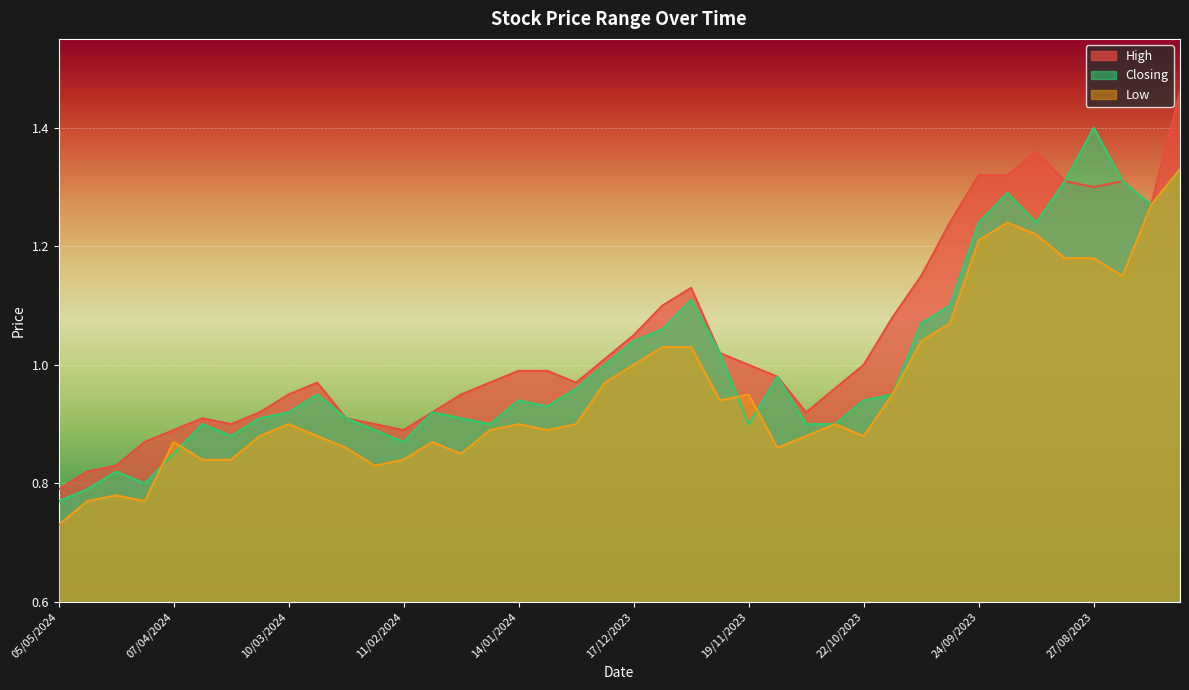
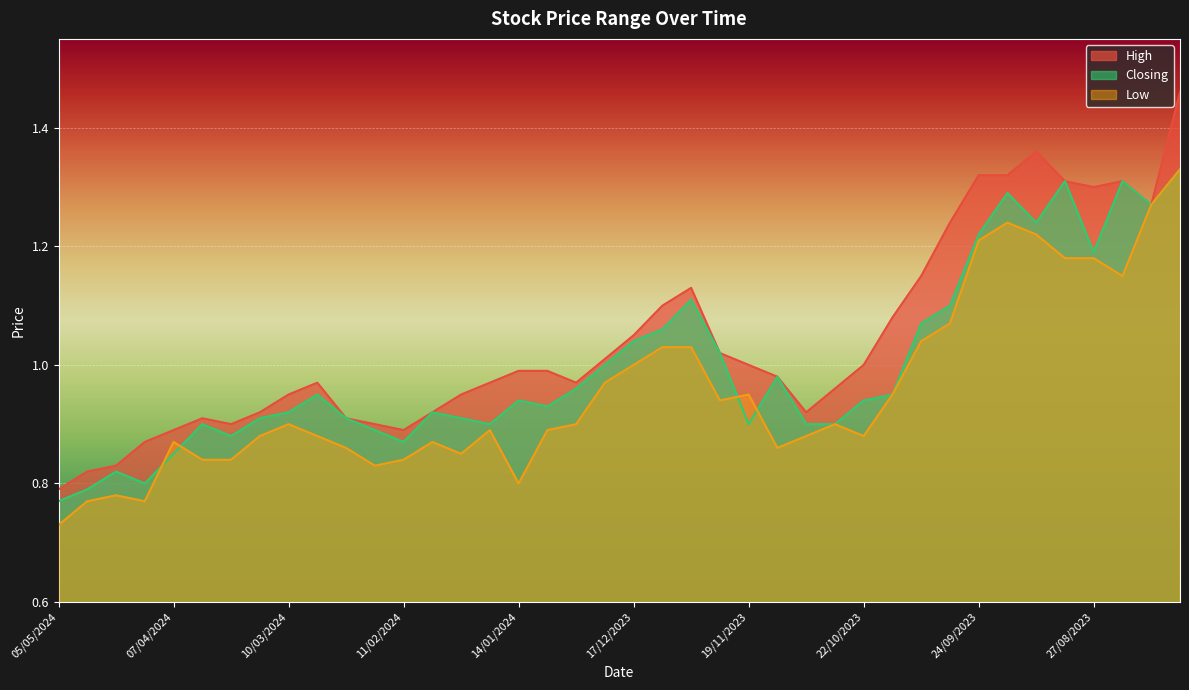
  {
    "High": {
      "05/05/2024": 0.79,
      "07/04/2024": 0.89,
      "10/03/2024": 0.95,
      "11/02/2024": 0.89,
      "14/01/2024": 0.99,
      "17/12/2023": 1.05,
      "19/11/2023": 1.00,
      "22/10/2023": 1.00,
      "24/09/2023": 1.32,
      "27/08/2023": 1.30
    },
    "Closing": {
      "05/05/2024": 0.77,
      "07/04/2024": 0.85,
      "10/03/2024": 0.92,
      "11/02/2024": 0.87,
      "14/01/2024": 0.94,
      "17/12/2023": 1.04,
      "19/11/2023": 0.90,
      "22/10/2023": 0.94,
-     "24/09/2023": 1.24,
-     "27/08/2023": 1.40
+     "24/09/2023": 1.22,
+     "27/08/2023": 1.19
    },
    "Low": {
      "05/05/2024": 0.73,
      "07/04/2024": 0.87,
      "10/03/2024": 0.9,
      "11/02/2024": 0.84,
-     "14/01/2024": 0.9,
+     "14/01/2024": 0.8,
      "17/12/2023": 1.0,
      "19/11/2023": 0.95,
      "22/10/2023": 0.88,
      "24/09/2023": 1.21,
      "27/08/2023": 1.18
    }
  }
